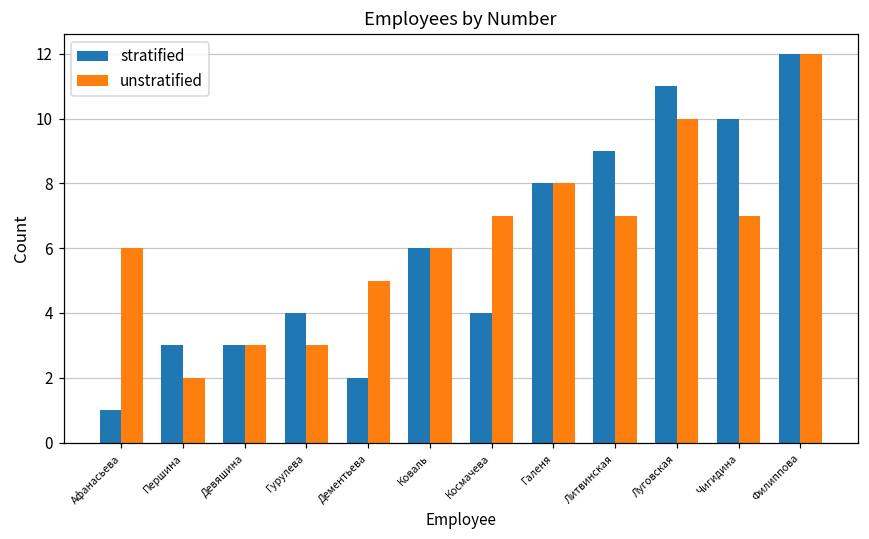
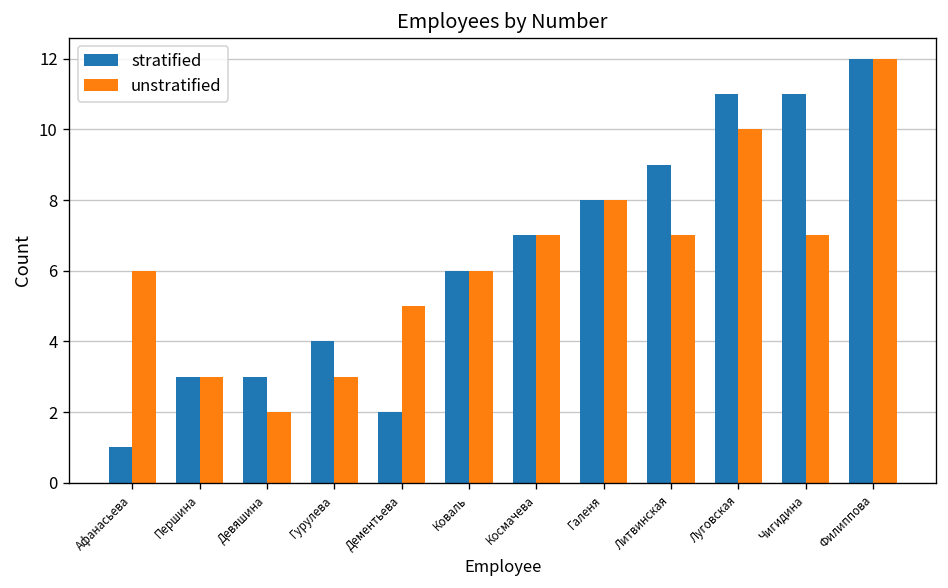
  {
    "stratified": {
      "Афанасьева": 1,
      "Першина": 3,
      "Девяшина": 3,
      "Гурулева": 4,
      "Дементьева": 2,
      "Коваль": 6,
-     "Космачева": 4,
+     "Космачева": 7,
      "Галеня": 8,
      "Литвинская": 9,
      "Луговская": 11,
-     "Чигидина": 10,
+     "Чигидина": 11,
      "Филиппова": 12
    },
    "unstratified": {
      "Афанасьева": 6,
-     "Першина": 2,
-     "Девяшина": 3,
+     "Першина": 3,
+     "Девяшина": 2,
      "Гурулева": 3,
      "Дементьева": 5,
      "Коваль": 6,
      "Космачева": 7,
      "Галеня": 8,
      "Литвинская": 7,
      "Луговская": 10,
      "Чигидина": 7,
      "Филиппова": 12
    }
  }
